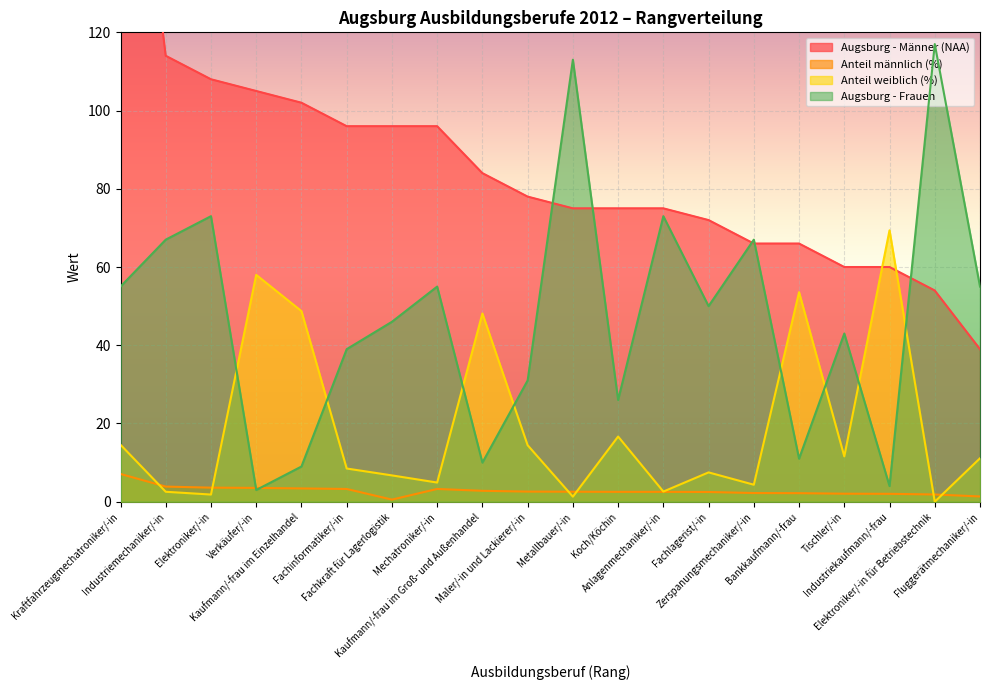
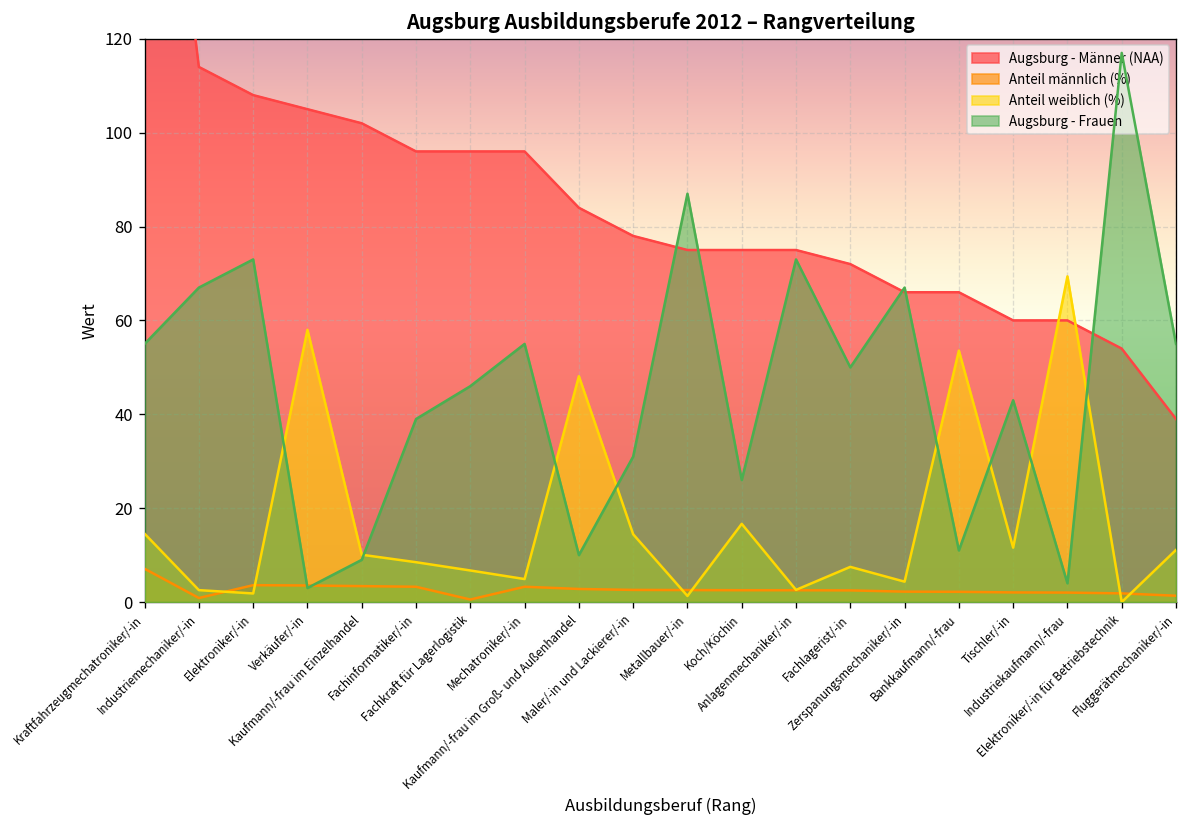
  {
    "Augsburg - Männer (NAA)": {
      "Industriemechaniker/-in": 114,
      "Elektroniker/-in": 108,
      "Verkäufer/-in": 105,
      "Kaufmann/-frau im Einzelhandel": 102,
      "Fachinformatiker/-in": 96,
      "Fachkraft für Lagerlogistik": 96,
      "Mechatroniker/-in": 96,
      "Kaufmann/-frau im Groß- und Außenhandel": 84,
      "Maler/-in und Lackierer/-in": 78,
      "Metallbauer/-in": 75,
      "Koch/Köchin": 75,
      "Anlagenmechaniker/-in": 75,
      "Fachlagerist/-in": 72,
      "Zerspanungsmechaniker/-in": 66,
      "Bankkaufmann/-frau": 66,
      "Tischler/-in": 60,
      "Industriekaufmann/-frau": 60,
      "Elektroniker/-in für Betriebstechnik": 54,
      "Fluggerätmechaniker/-in": 39
    },
    "Anteil männlich (%)": {
      "Kraftfahrzeugmechatroniker/-in": 7,
-     "Industriemechaniker/-in": 4,
+     "Industriemechaniker/-in": 1,
      "Elektroniker/-in": 4,
      "Kaufmann/-frau im Einzelhandel": 3,
      "Fachinformatiker/-in": 3,
      "Fachkraft für Lagerlogistik": 1,
      "Mechatroniker/-in": 3,
      "Kaufmann/-frau im Groß- und Außenhandel": 3,
      "Maler/-in und Lackierer/-in": 3,
      "Metallbauer/-in": 3,
      "Koch/Köchin": 3,
      "Fachlagerist/-in": 2,
      "Zerspanungsmechaniker/-in": 2,
      "Bankkaufmann/-frau": 2,
      "Tischler/-in": 2,
      "Industriekaufmann/-frau": 2,
      "Elektroniker/-in für Betriebstechnik": 2,
      "Fluggerätmechaniker/-in": 1
    },
    "Anteil weiblich (%)": {
      "Kraftfahrzeugmechatroniker/-in": 15,
      "Industriemechaniker/-in": 3,
      "Elektroniker/-in": 2,
      "Verkäufer/-in": 58,
-     "Kaufmann/-frau im Einzelhandel": 49,
+     "Kaufmann/-frau im Einzelhandel": 10,
      "Fachinformatiker/-in": 8,
      "Fachkraft für Lagerlogistik": 7,
      "Mechatroniker/-in": 5,
      "Kaufmann/-frau im Groß- und Außenhandel": 48,
      "Maler/-in und Lackierer/-in": 14,
      "Metallbauer/-in": 1,
      "Koch/Köchin": 17,
      "Fachlagerist/-in": 8,
      "Zerspanungsmechaniker/-in": 4,
      "Bankkaufmann/-frau": 54,
      "Tischler/-in": 12,
      "Industriekaufmann/-frau": 69,
      "Elektroniker/-in für Betriebstechnik": 0,
      "Fluggerätmechaniker/-in": 11
    },
    "Augsburg - Frauen": {
      "Kraftfahrzeugmechatroniker/-in": 55,
      "Industriemechaniker/-in": 67,
      "Elektroniker/-in": 73,
      "Kaufmann/-frau im Einzelhandel": 9,
      "Fachinformatiker/-in": 39,
      "Fachkraft für Lagerlogistik": 46,
      "Mechatroniker/-in": 55,
      "Kaufmann/-frau im Groß- und Außenhandel": 10,
      "Maler/-in und Lackierer/-in": 31,
-     "Metallbauer/-in": 113,
+     "Metallbauer/-in": 87,
      "Koch/Köchin": 26,
      "Anlagenmechaniker/-in": 73,
      "Fachlagerist/-in": 50,
      "Zerspanungsmechaniker/-in": 67,
      "Bankkaufmann/-frau": 11,
      "Tischler/-in": 43,
      "Industriekaufmann/-frau": 4,
      "Fluggerätmechaniker/-in": 55
    }
  }
